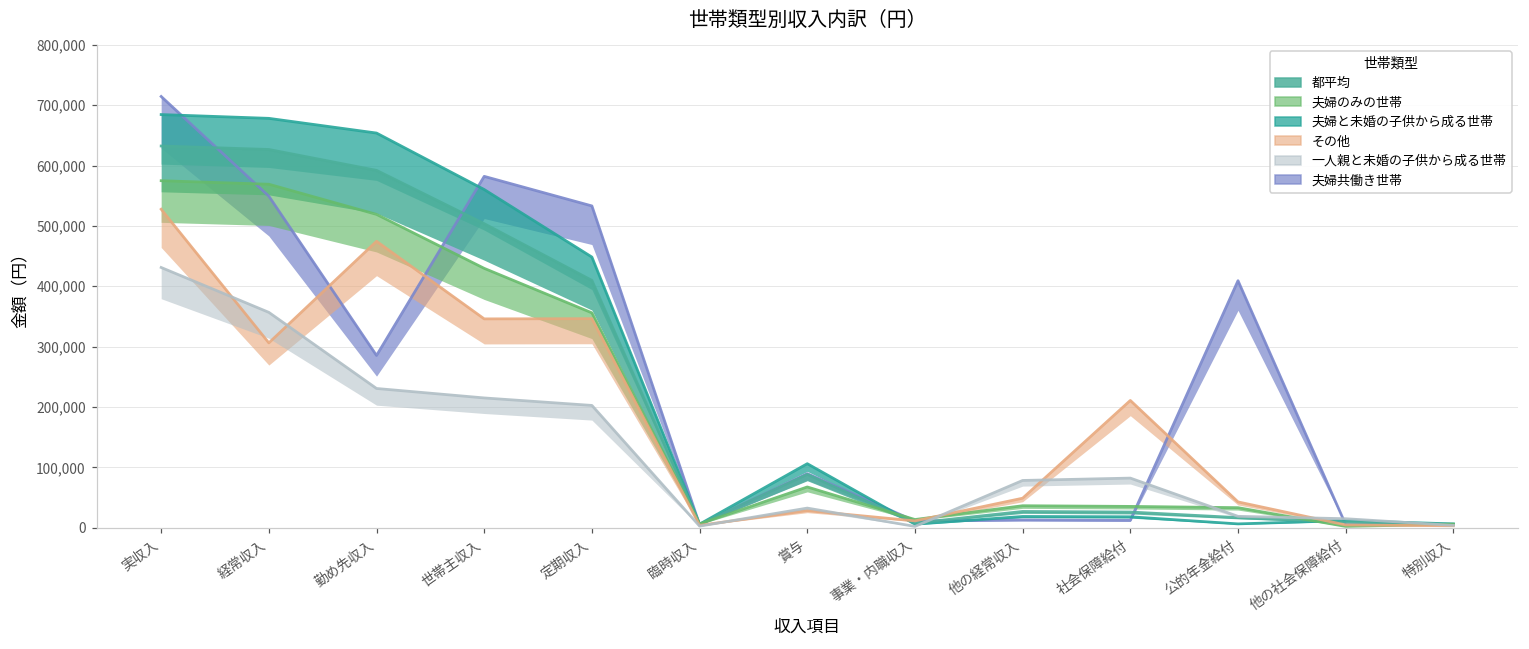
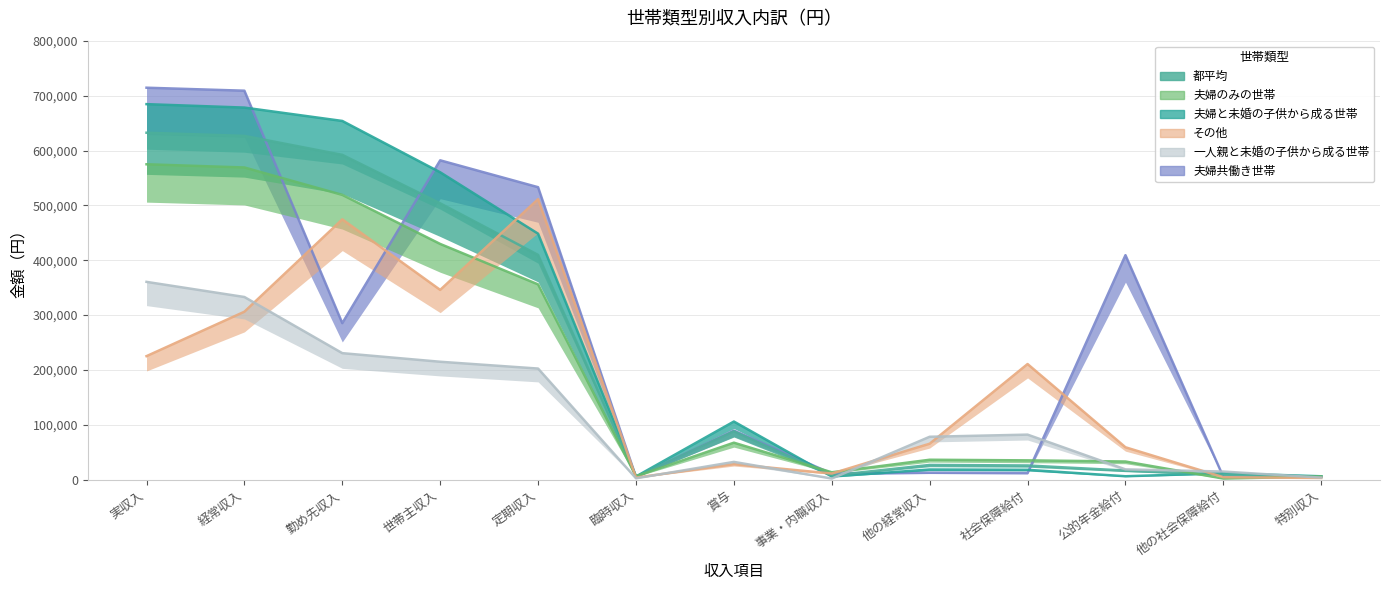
  {
    "夫婦共働き世帯": {
      "実収入": "710,000",
-     "経常収入": "550,000",
+     "経常収入": "710,000",
      "勤め先収入": "290,000",
      "世帯主収入": "580,000",
      "定期収入": "530,000",
      "他の経常収入": "10,000",
      "社会保障給付": "10,000",
      "公的年金給付": "410,000"
    },
    "その他": {
-     "実収入": "530,000",
+     "実収入": "230,000",
      "経常収入": "310,000",
      "勤め先収入": "470,000",
      "世帯主収入": "350,000",
-     "定期収入": "350,000",
-     "他の経常収入": "50,000",
+     "定期収入": "510,000",
+     "他の経常収入": "70,000",
      "社会保障給付": "210,000",
-     "公的年金給付": "40,000"
+     "公的年金給付": "60,000"
    },
    "一人親と未婚の子供から成る世帯": {
-     "実収入": "430,000",
-     "経常収入": "360,000",
+     "実収入": "360,000",
+     "経常収入": "330,000",
      "勤め先収入": "230,000",
      "世帯主収入": "210,000",
      "定期収入": "200,000",
      "他の経常収入": "80,000",
      "社会保障給付": "80,000"
    }
  }
